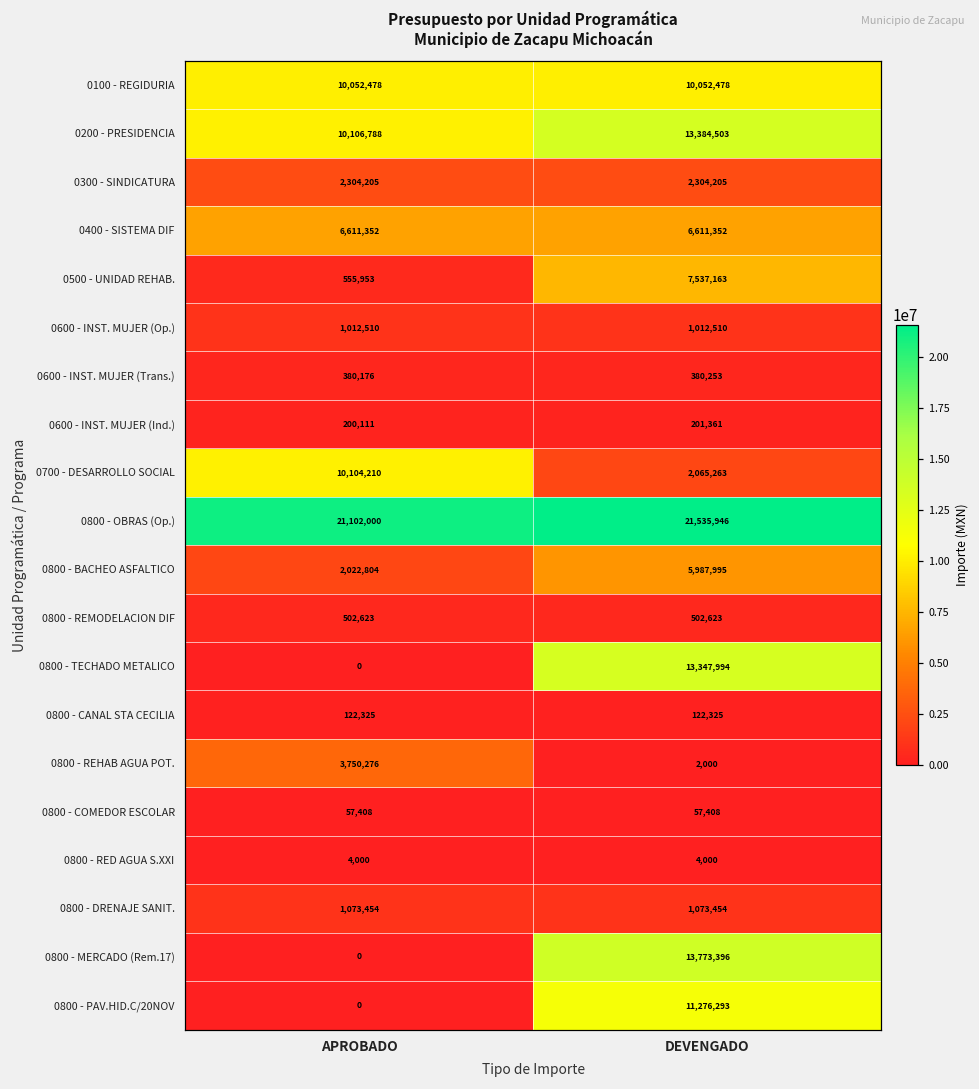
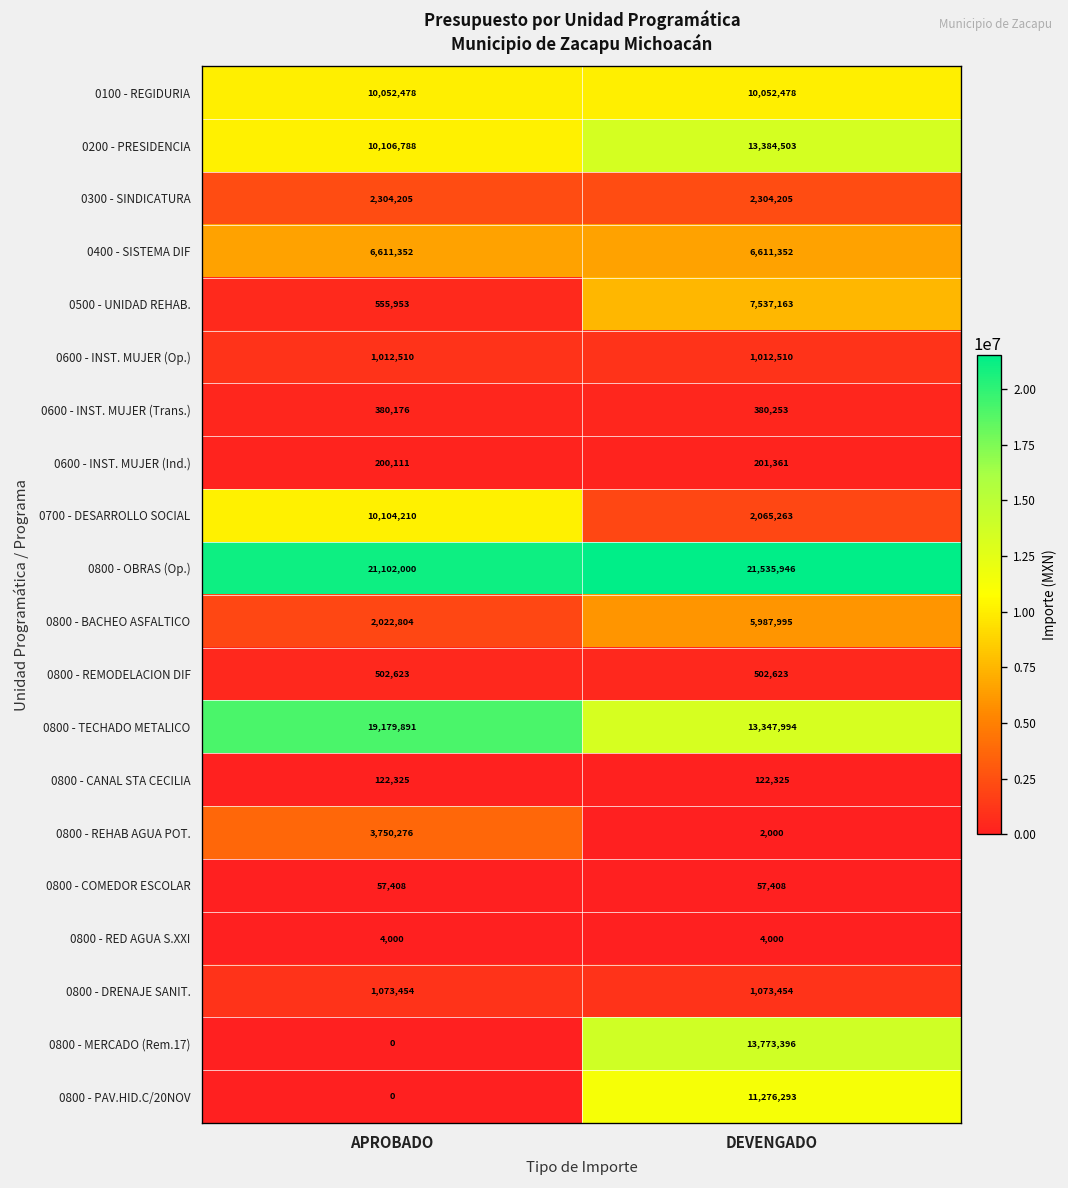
  {
    "0100 - REGIDURIA": {
      "APROBADO": "10,052,478",
      "DEVENGADO": "10,052,478"
    },
    "0200 - PRESIDENCIA": {
      "APROBADO": "10,106,788",
      "DEVENGADO": "13,384,503"
    },
    "0300 - SINDICATURA": {
      "APROBADO": "2,304,205",
      "DEVENGADO": "2,304,205"
    },
    "0400 - SISTEMA DIF": {
      "APROBADO": "6,611,352",
      "DEVENGADO": "6,611,352"
    },
    "0500 - UNIDAD REHAB.": {
      "APROBADO": "555,953",
      "DEVENGADO": "7,537,163"
    },
    "0600 - INST. MUJER (Op.)": {
      "APROBADO": "1,012,510",
      "DEVENGADO": "1,012,510"
    },
    "0600 - INST. MUJER (Trans.)": {
      "APROBADO": "380,176",
      "DEVENGADO": "380,253"
    },
    "0600 - INST. MUJER (Ind.)": {
      "APROBADO": "200,111",
      "DEVENGADO": "201,361"
    },
    "0700 - DESARROLLO SOCIAL": {
      "APROBADO": "10,104,210",
      "DEVENGADO": "2,065,263"
    },
    "0800 - OBRAS (Op.)": {
      "APROBADO": "21,102,000",
      "DEVENGADO": "21,535,946"
    },
    "0800 - BACHEO ASFALTICO": {
      "APROBADO": "2,022,804",
      "DEVENGADO": "5,987,995"
    },
    "0800 - REMODELACION DIF": {
      "APROBADO": "502,623",
      "DEVENGADO": "502,623"
    },
    "0800 - TECHADO METALICO": {
-     "APROBADO": "0",
+     "APROBADO": "19,179,891",
      "DEVENGADO": "13,347,994"
    },
    "0800 - CANAL STA CECILIA": {
      "APROBADO": "122,325",
      "DEVENGADO": "122,325"
    },
    "0800 - REHAB AGUA POT.": {
      "APROBADO": "3,750,276",
      "DEVENGADO": "2,000"
    },
    "0800 - COMEDOR ESCOLAR": {
      "APROBADO": "57,408",
      "DEVENGADO": "57,408"
    },
    "0800 - RED AGUA S.XXI": {
      "APROBADO": "4,000",
      "DEVENGADO": "4,000"
    },
    "0800 - DRENAJE SANIT.": {
      "APROBADO": "1,073,454",
      "DEVENGADO": "1,073,454"
    },
    "0800 - MERCADO (Rem.17)": {
      "APROBADO": "0",
      "DEVENGADO": "13,773,396"
    },
    "0800 - PAV.HID.C/20NOV": {
      "APROBADO": "0",
      "DEVENGADO": "11,276,293"
    }
  }
